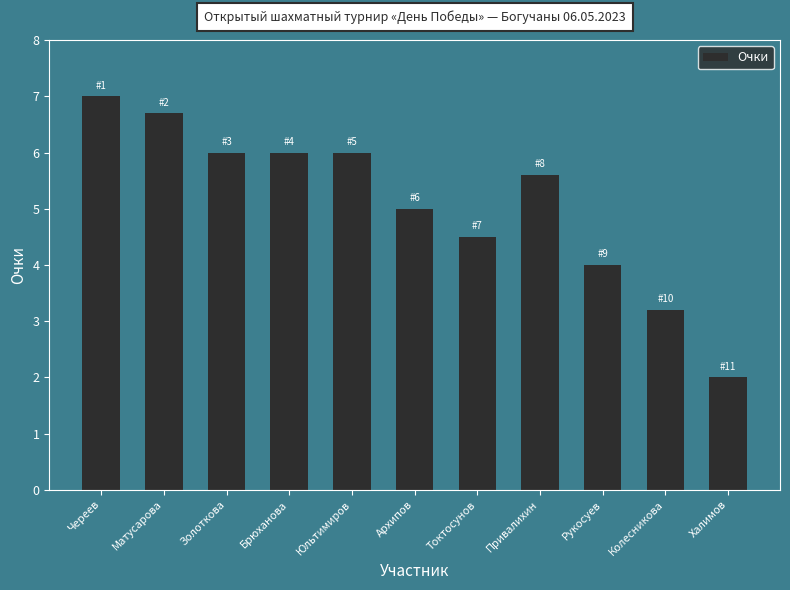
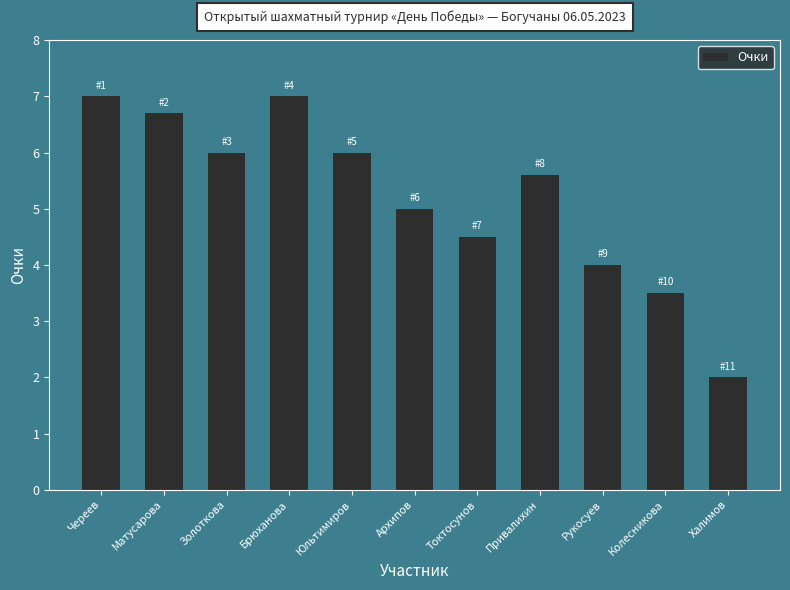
  {
-   "Брюханова": 6,
-   "Колесникова": 3.2
+   "Брюханова": 7,
+   "Колесникова": 3.5
  }
